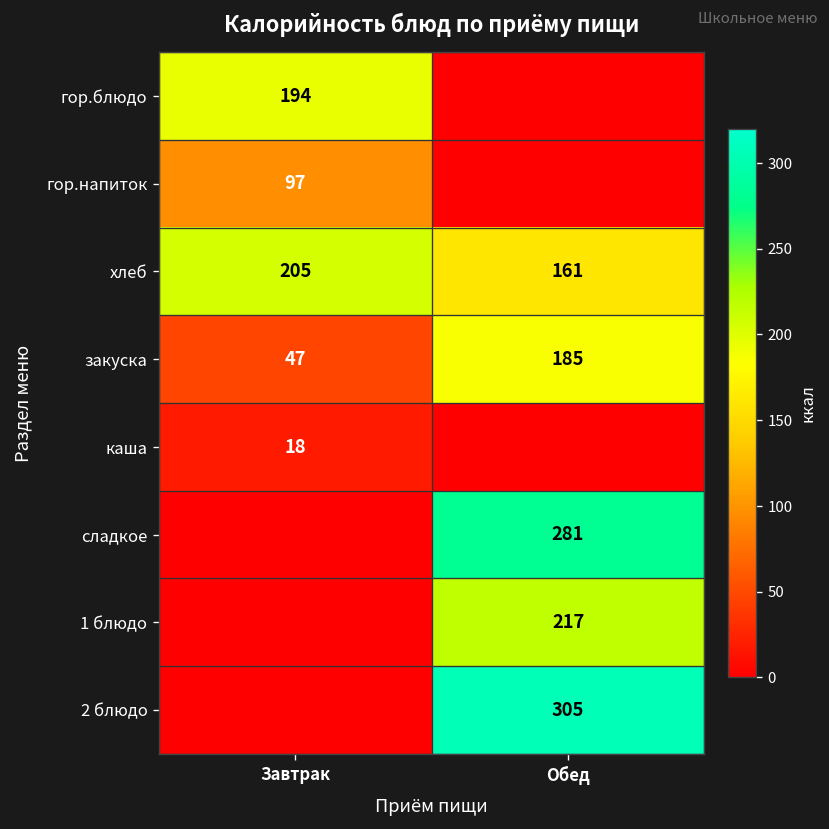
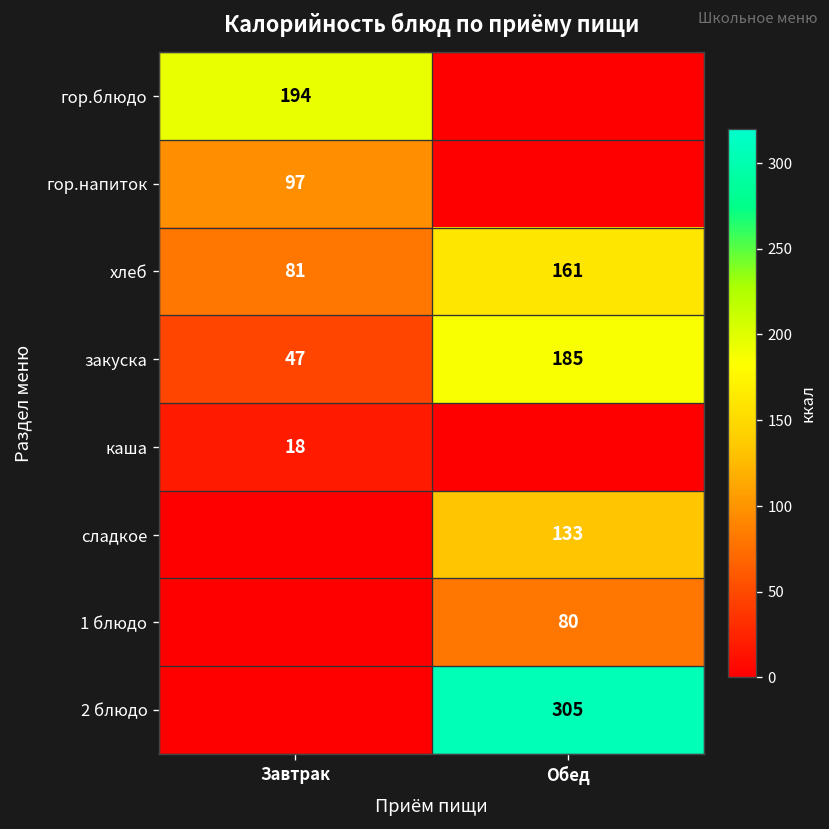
  {
    "гор.блюдо": {
      "Завтрак": 194
    },
    "гор.напиток": {
      "Завтрак": 97
    },
    "хлеб": {
-     "Завтрак": 205,
+     "Завтрак": 81,
      "Обед": 161
    },
    "закуска": {
      "Завтрак": 47,
      "Обед": 185
    },
    "каша": {
      "Завтрак": 18
    },
    "сладкое": {
-     "Обед": 281
+     "Обед": 133
    },
    "1 блюдо": {
-     "Обед": 217
+     "Обед": 80
    },
    "2 блюдо": {
      "Обед": 305
    }
  }
